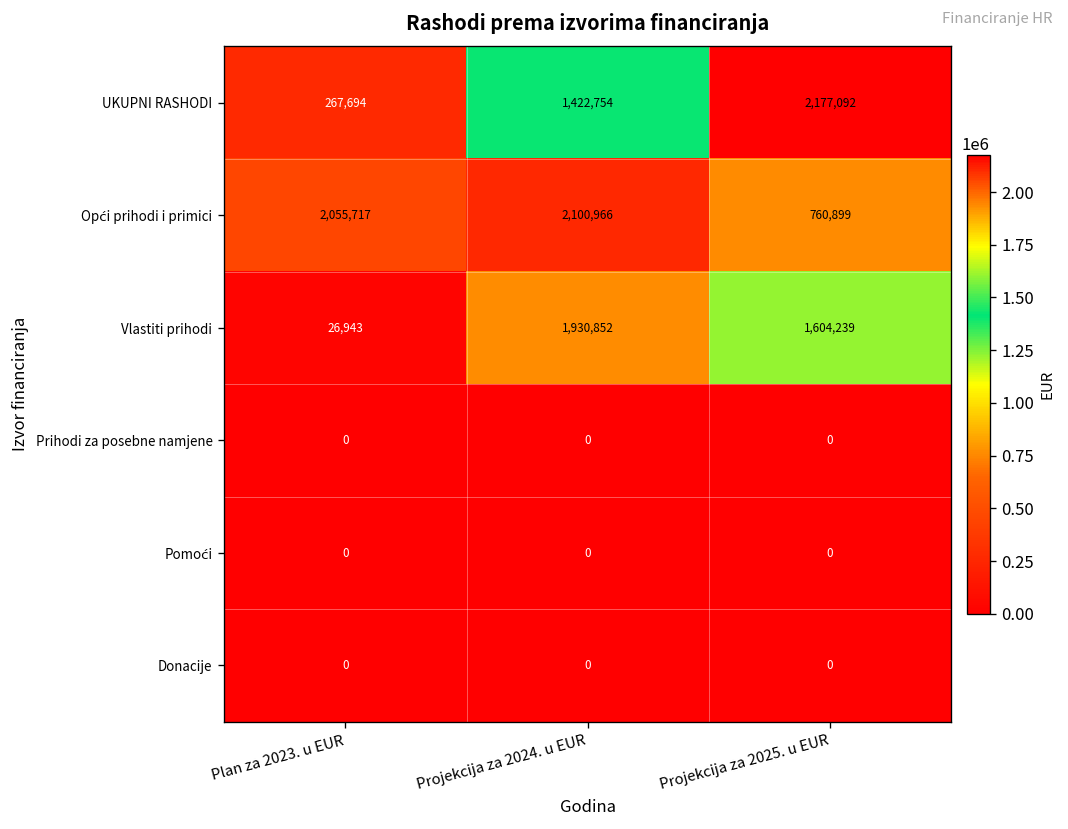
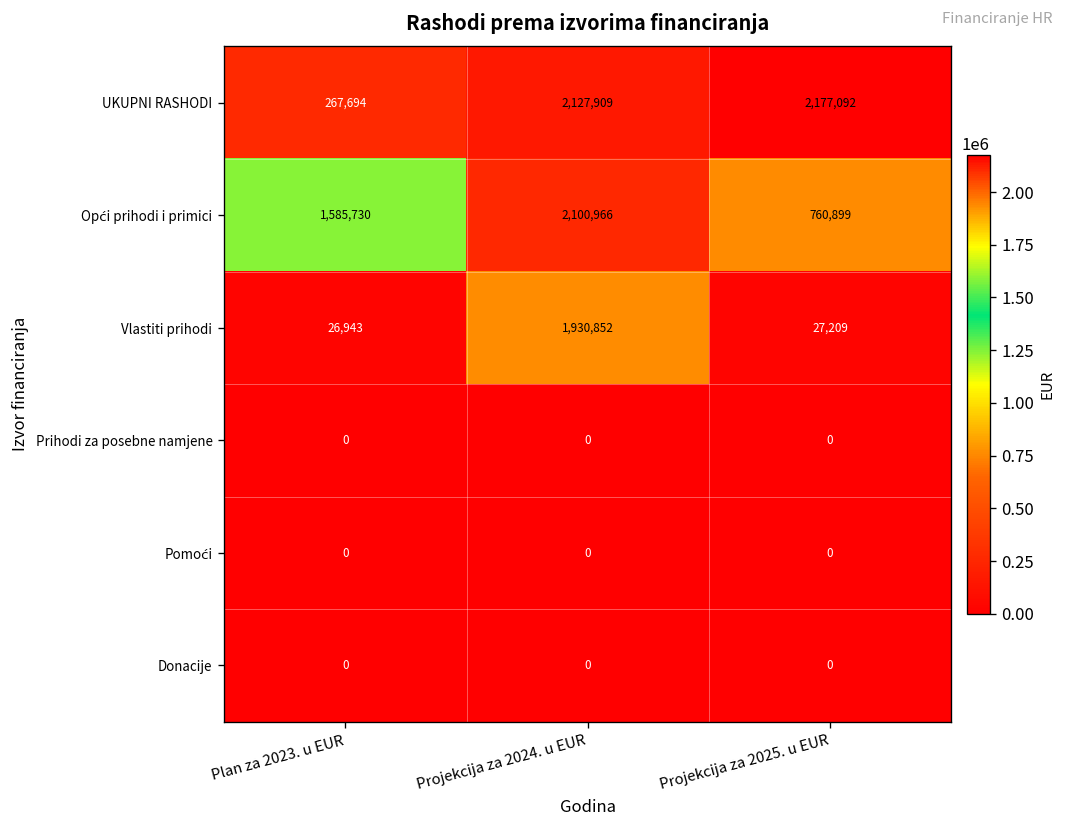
  {
    "UKUPNI RASHODI": {
      "Plan za 2023. u EUR": "267,694",
-     "Projekcija za 2024. u EUR": "1,422,754",
+     "Projekcija za 2024. u EUR": "2,127,909",
      "Projekcija za 2025. u EUR": "2,177,092"
    },
    "Opći prihodi i primici": {
-     "Plan za 2023. u EUR": "2,055,717",
+     "Plan za 2023. u EUR": "1,585,730",
      "Projekcija za 2024. u EUR": "2,100,966",
      "Projekcija za 2025. u EUR": "760,899"
    },
    "Vlastiti prihodi": {
      "Plan za 2023. u EUR": "26,943",
      "Projekcija za 2024. u EUR": "1,930,852",
-     "Projekcija za 2025. u EUR": "1,604,239"
+     "Projekcija za 2025. u EUR": "27,209"
    },
    "Prihodi za posebne namjene": {
      "Plan za 2023. u EUR": "0",
      "Projekcija za 2024. u EUR": "0",
      "Projekcija za 2025. u EUR": "0"
    },
    "Pomoći": {
      "Plan za 2023. u EUR": "0",
      "Projekcija za 2024. u EUR": "0",
      "Projekcija za 2025. u EUR": "0"
    },
    "Donacije": {
      "Plan za 2023. u EUR": "0",
      "Projekcija za 2024. u EUR": "0",
      "Projekcija za 2025. u EUR": "0"
    }
  }
